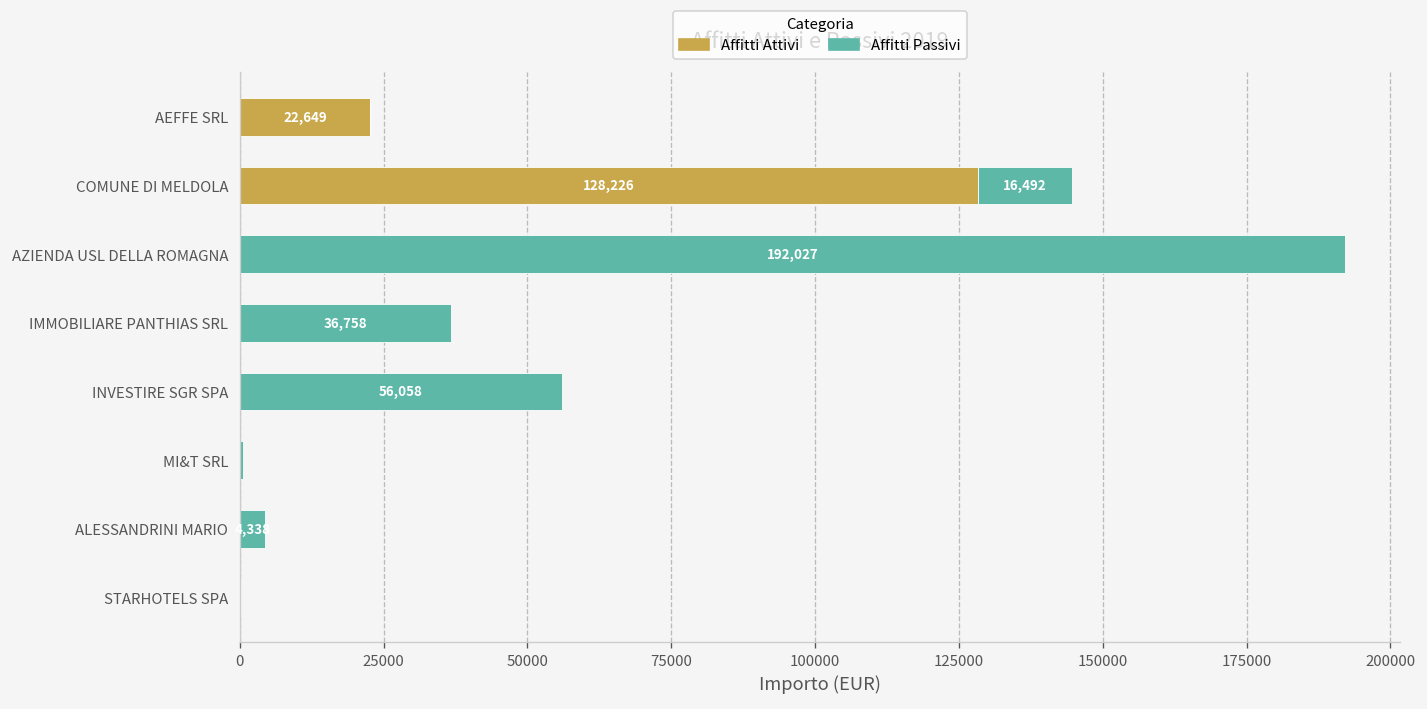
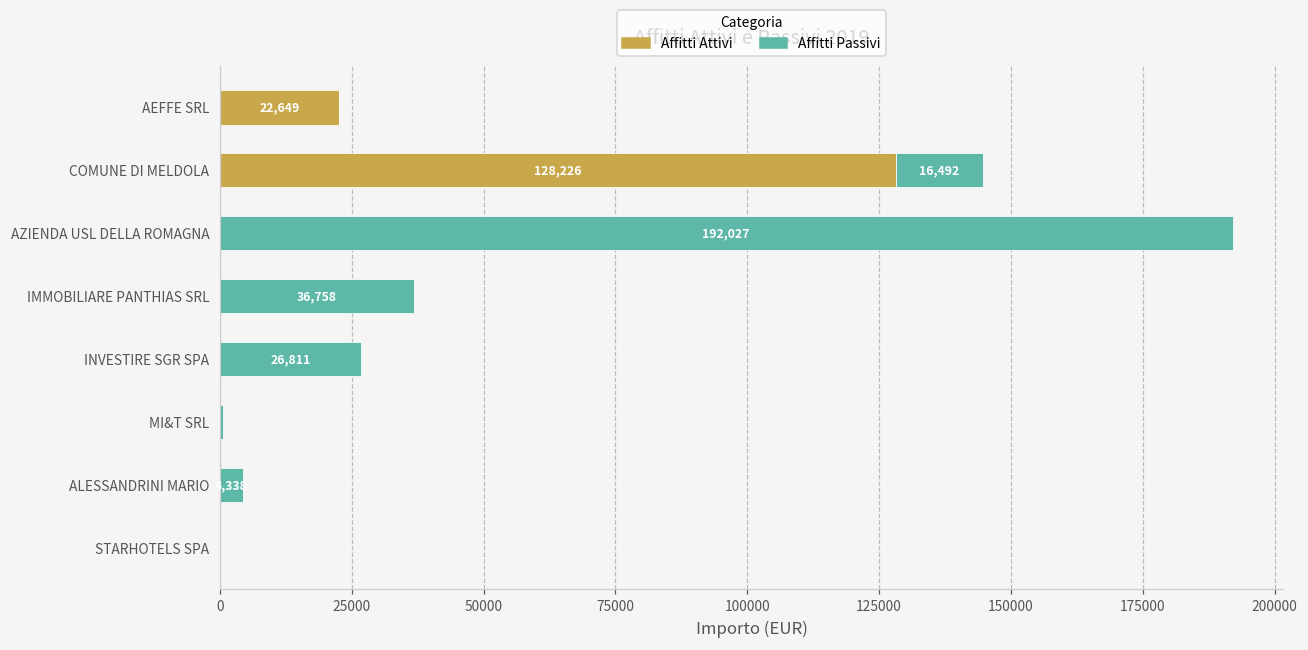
  {
    "Affitti Attivi": {
      "AEFFE SRL": "22,649",
      "COMUNE DI MELDOLA": "128,226"
    },
    "Affitti Passivi": {
      "COMUNE DI MELDOLA": "16,492",
      "AZIENDA USL DELLA ROMAGNA": "192,027",
      "IMMOBILIARE PANTHIAS SRL": "36,758",
-     "INVESTIRE SGR SPA": "56,058",
+     "INVESTIRE SGR SPA": "26,811",
      "ALESSANDRINI MARIO": "4,338"
    }
  }
